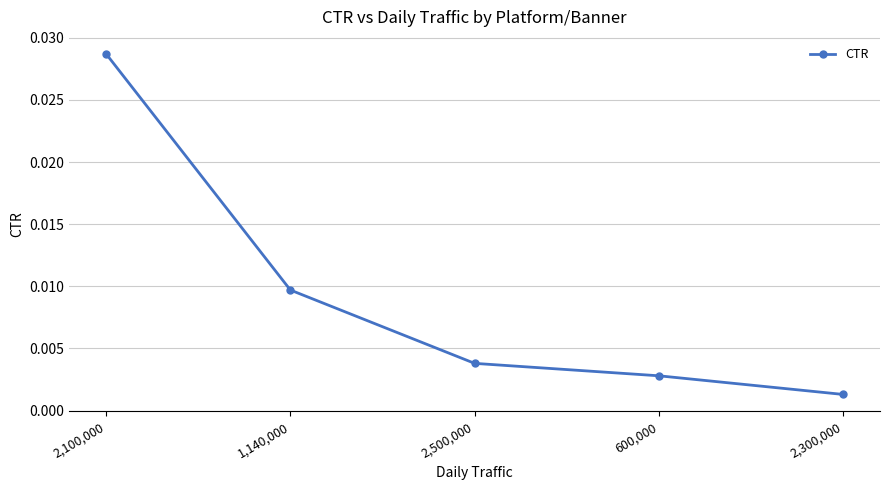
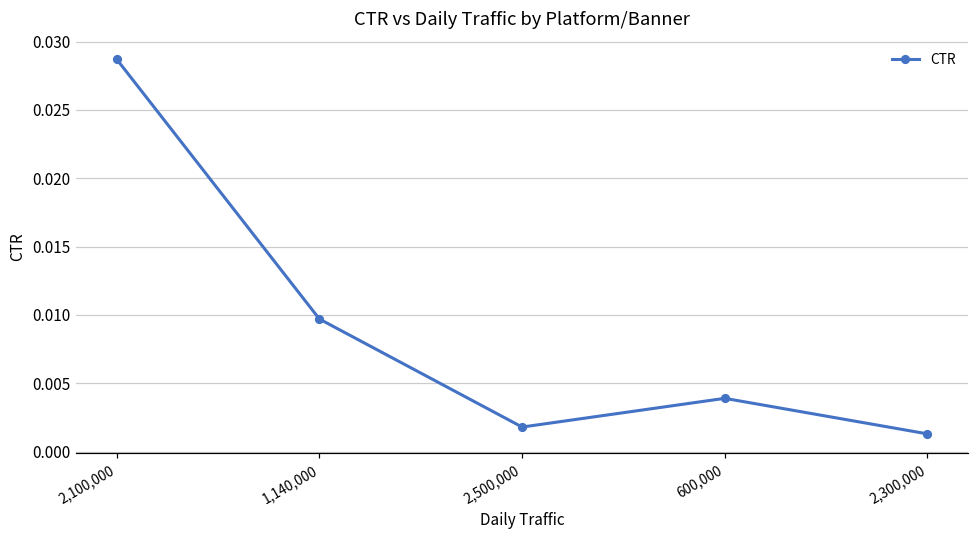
  {
    "2,100,000": 0.0287,
    "1,140,000": 0.0097,
-   "2,500,000": 0.0038,
-   "600,000": 0.0028,
+   "2,500,000": 0.0018,
+   "600,000": 0.0039,
    "2,300,000": 0.0013
  }
